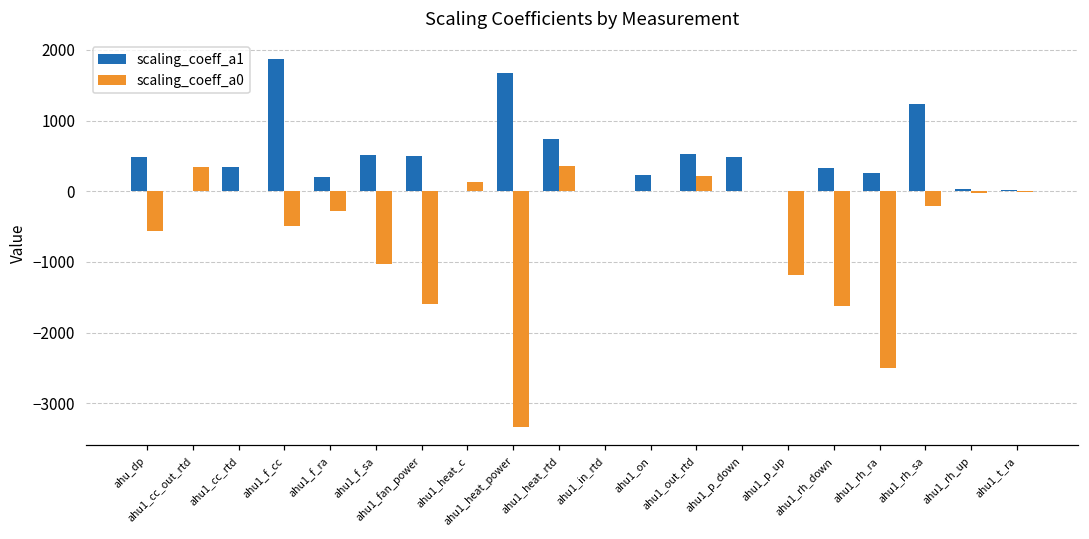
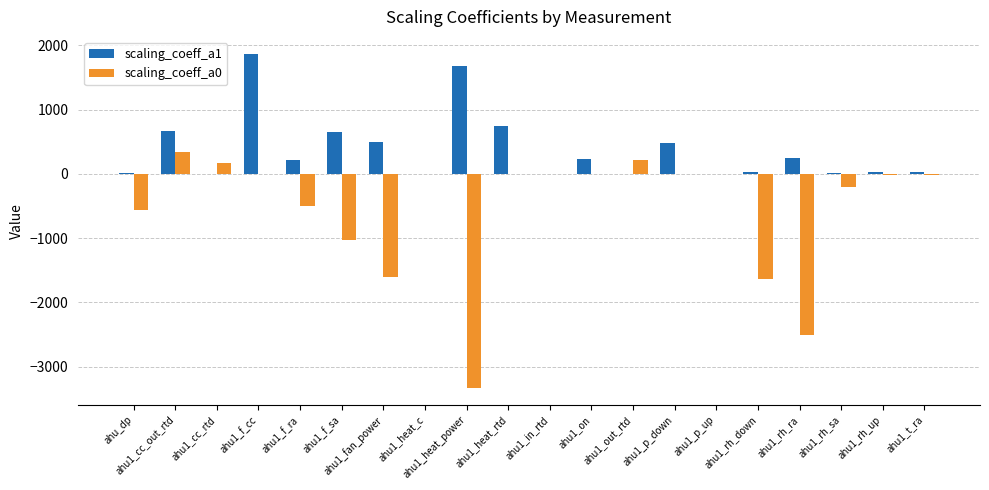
  {
    "scaling_coeff_a1": {
-     "ahu_dp": 500,
-     "ahu1_cc_out_rtd": 0,
-     "ahu1_cc_rtd": 300,
+     "ahu_dp": 0,
+     "ahu1_cc_out_rtd": 700,
+     "ahu1_cc_rtd": 0,
      "ahu1_f_cc": 1900,
      "ahu1_f_ra": 200,
-     "ahu1_f_sa": 500,
+     "ahu1_f_sa": 700,
      "ahu1_fan_power": 500,
      "ahu1_heat_power": 1700,
      "ahu1_heat_rtd": 700,
      "ahu1_on": 200,
-     "ahu1_out_rtd": 500,
+     "ahu1_out_rtd": 0,
      "ahu1_p_down": 500,
-     "ahu1_rh_down": 300,
+     "ahu1_rh_down": 0,
      "ahu1_rh_ra": 300,
-     "ahu1_rh_sa": 1200
+     "ahu1_rh_sa": 0
    },
    "scaling_coeff_a0": {
      "ahu_dp": -600,
      "ahu1_cc_out_rtd": 300,
-     "ahu1_cc_rtd": 0,
-     "ahu1_f_cc": -500,
-     "ahu1_f_ra": -300,
+     "ahu1_cc_rtd": 200,
+     "ahu1_f_cc": 0,
+     "ahu1_f_ra": -500,
      "ahu1_f_sa": -1000,
      "ahu1_fan_power": -1600,
-     "ahu1_heat_c": 100,
+     "ahu1_heat_c": 0,
      "ahu1_heat_power": -3300,
-     "ahu1_heat_rtd": 300,
+     "ahu1_heat_rtd": 0,
      "ahu1_on": 0,
      "ahu1_out_rtd": 200,
-     "ahu1_p_up": -1200,
+     "ahu1_p_up": 0,
      "ahu1_rh_down": -1600,
      "ahu1_rh_ra": -2500,
      "ahu1_rh_sa": -200
    }
  }
